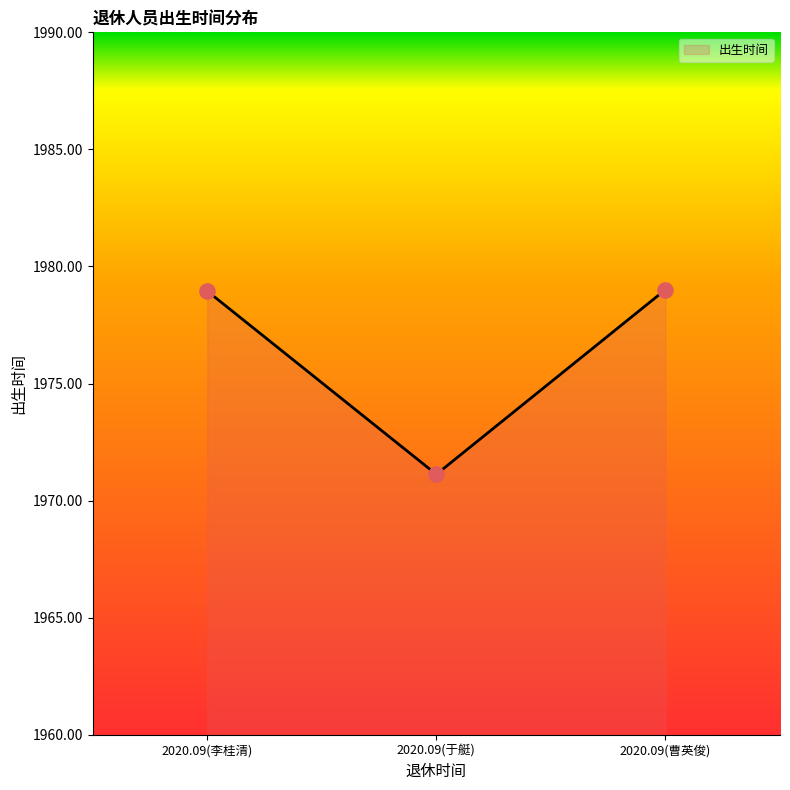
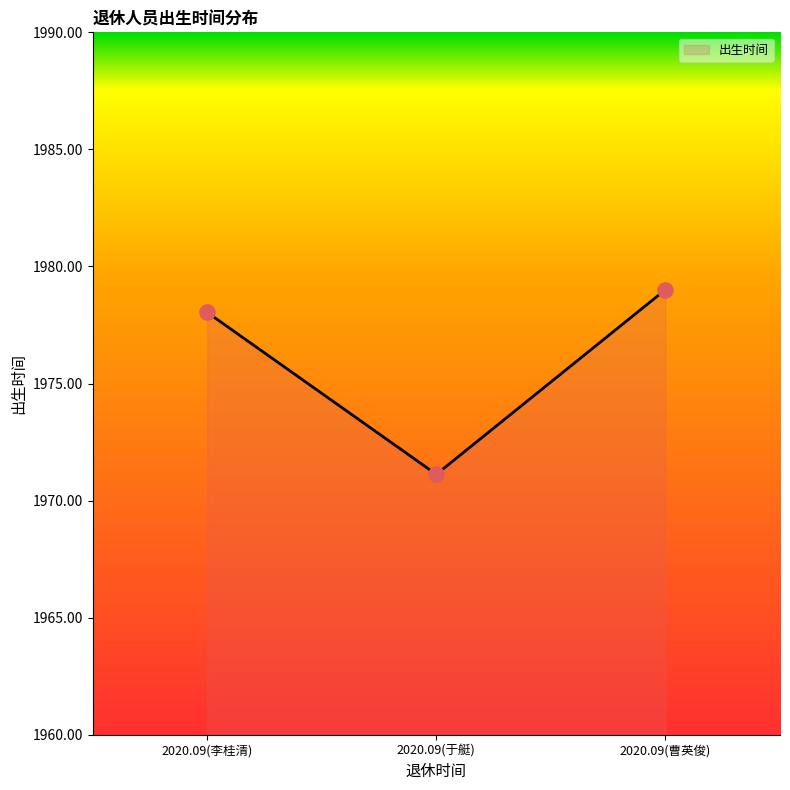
  {
-   "2020.09(李桂清)": 1979.0,
+   "2020.09(李桂清)": 1978.0,
    "2020.09(于艇)": 1971.1,
    "2020.09(曹英俊)": 1979.0
  }
